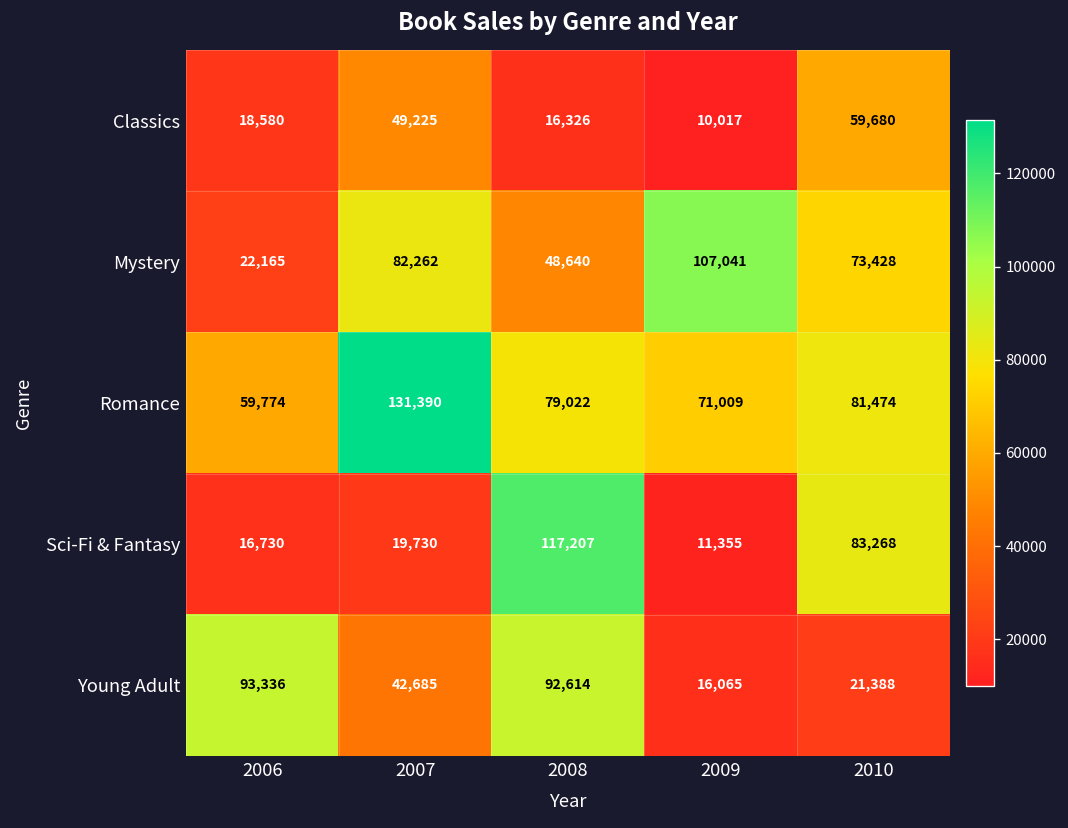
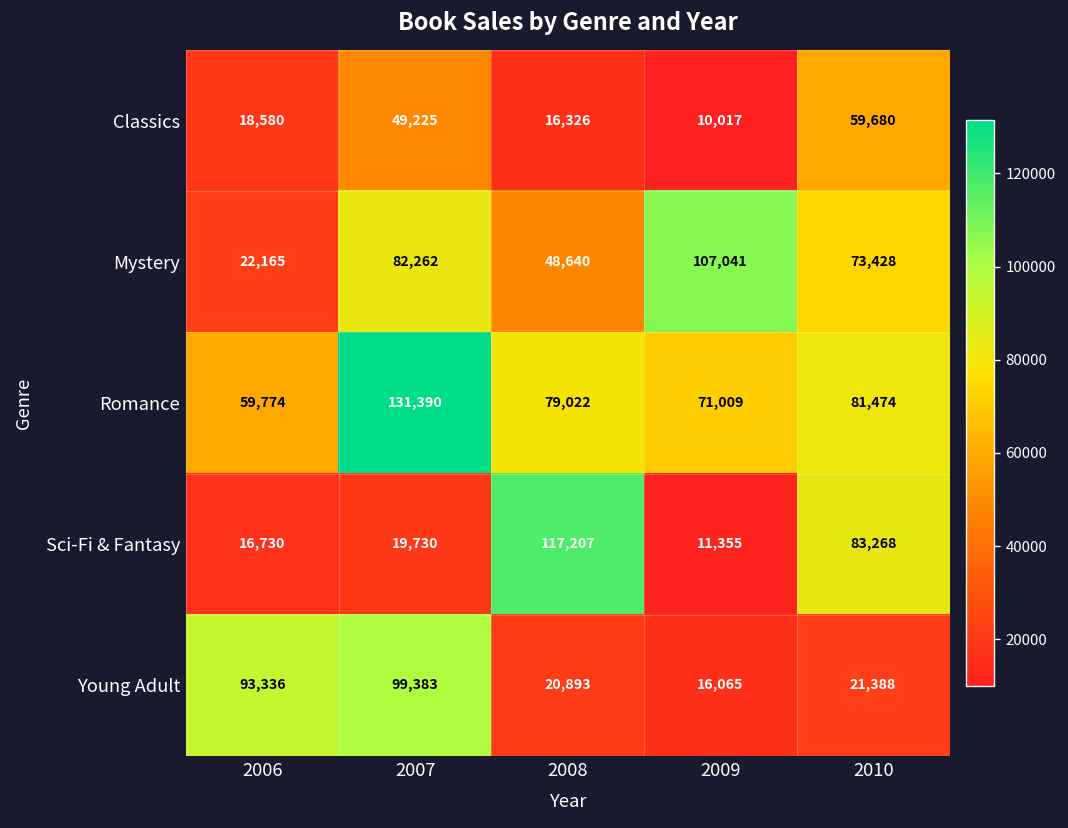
  {
    "Classics": {
      "2006": "18,580",
      "2007": "49,225",
      "2008": "16,326",
      "2009": "10,017",
      "2010": "59,680"
    },
    "Mystery": {
      "2006": "22,165",
      "2007": "82,262",
      "2008": "48,640",
      "2009": "107,041",
      "2010": "73,428"
    },
    "Romance": {
      "2006": "59,774",
      "2007": "131,390",
      "2008": "79,022",
      "2009": "71,009",
      "2010": "81,474"
    },
    "Sci-Fi & Fantasy": {
      "2006": "16,730",
      "2007": "19,730",
      "2008": "117,207",
      "2009": "11,355",
      "2010": "83,268"
    },
    "Young Adult": {
      "2006": "93,336",
-     "2007": "42,685",
-     "2008": "92,614",
+     "2007": "99,383",
+     "2008": "20,893",
      "2009": "16,065",
      "2010": "21,388"
    }
  }
